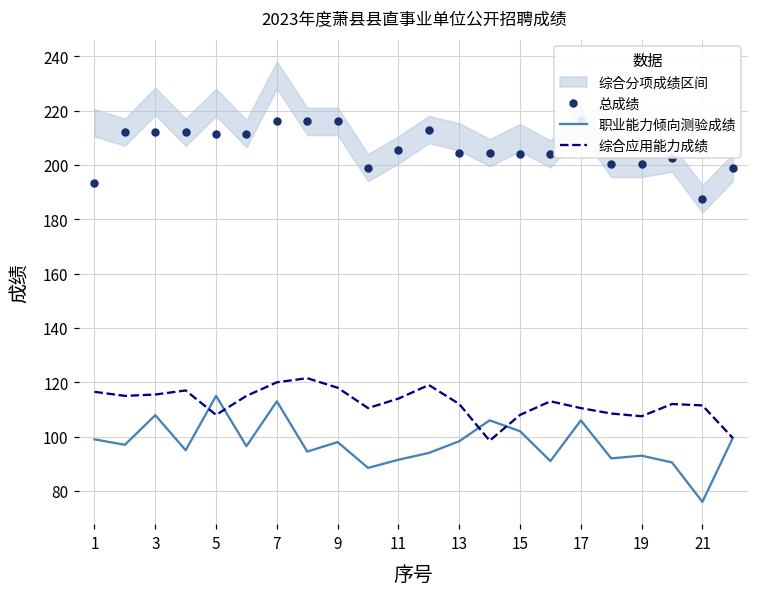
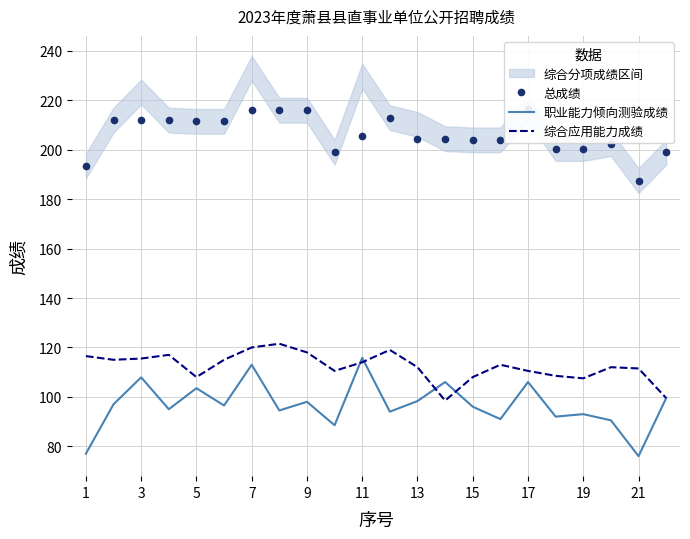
  {
    "职业能力倾向测验成绩": {
-     "1": 99,
+     "1": 77,
      "3": 108,
-     "5": 115,
+     "5": 104,
      "7": 113,
      "9": 98,
-     "11": 92,
+     "11": 116,
      "13": 98,
-     "15": 102,
+     "15": 96,
      "17": 106,
      "19": 93,
      "21": 76
    }
  }
